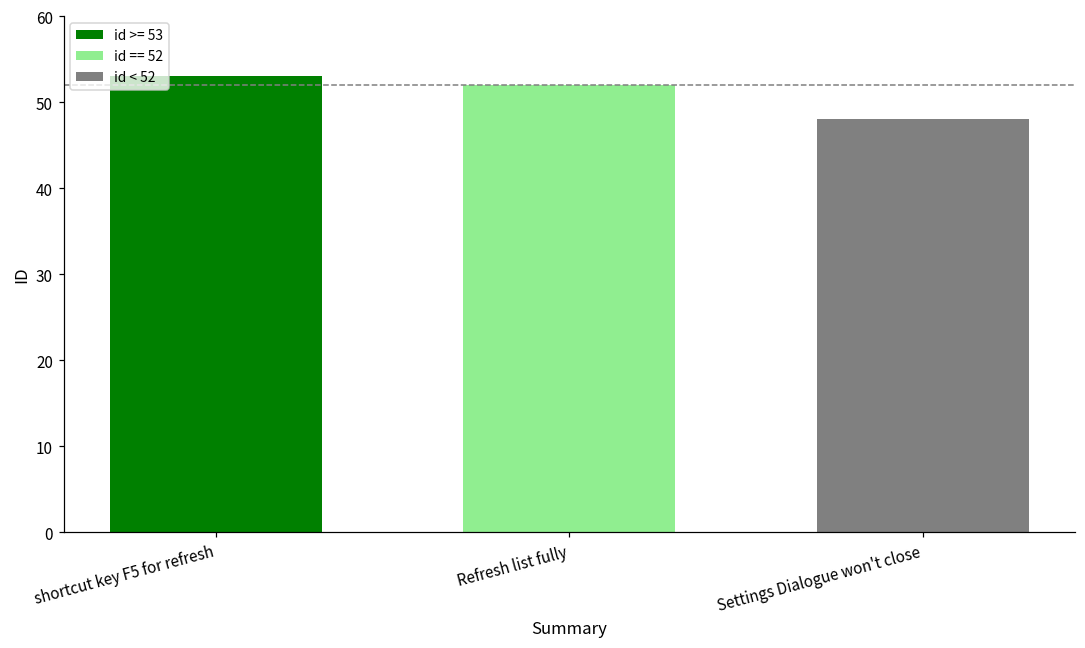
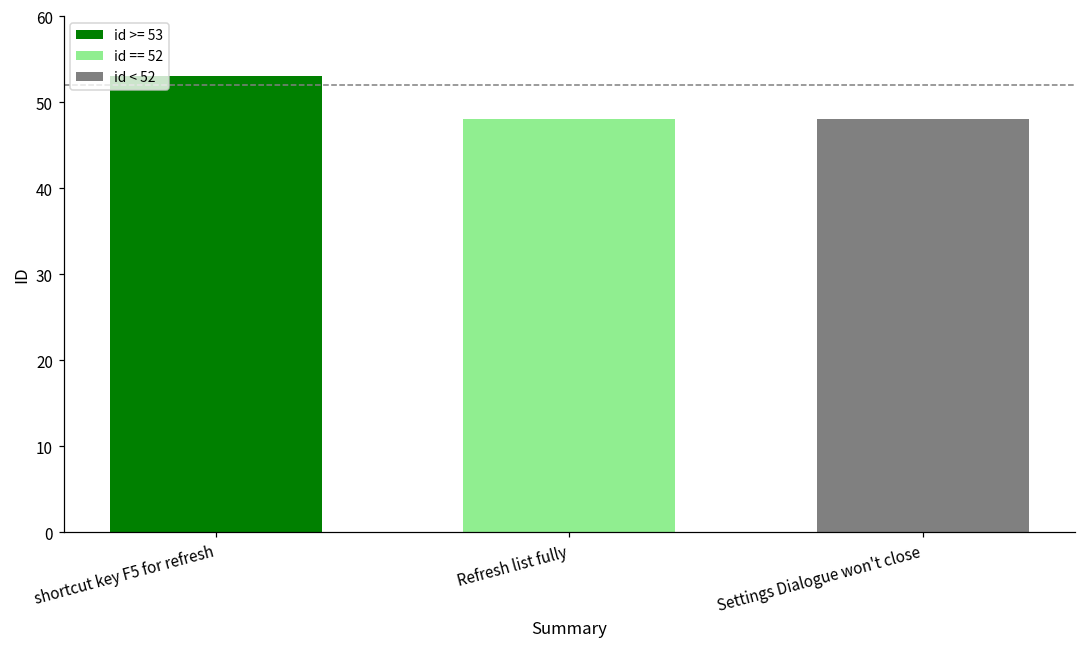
  {
    "shortcut key F5 for refresh": 53,
-   "Refresh list fully": 52,
+   "Refresh list fully": 48,
    "Settings Dialogue won't close": 48
  }
